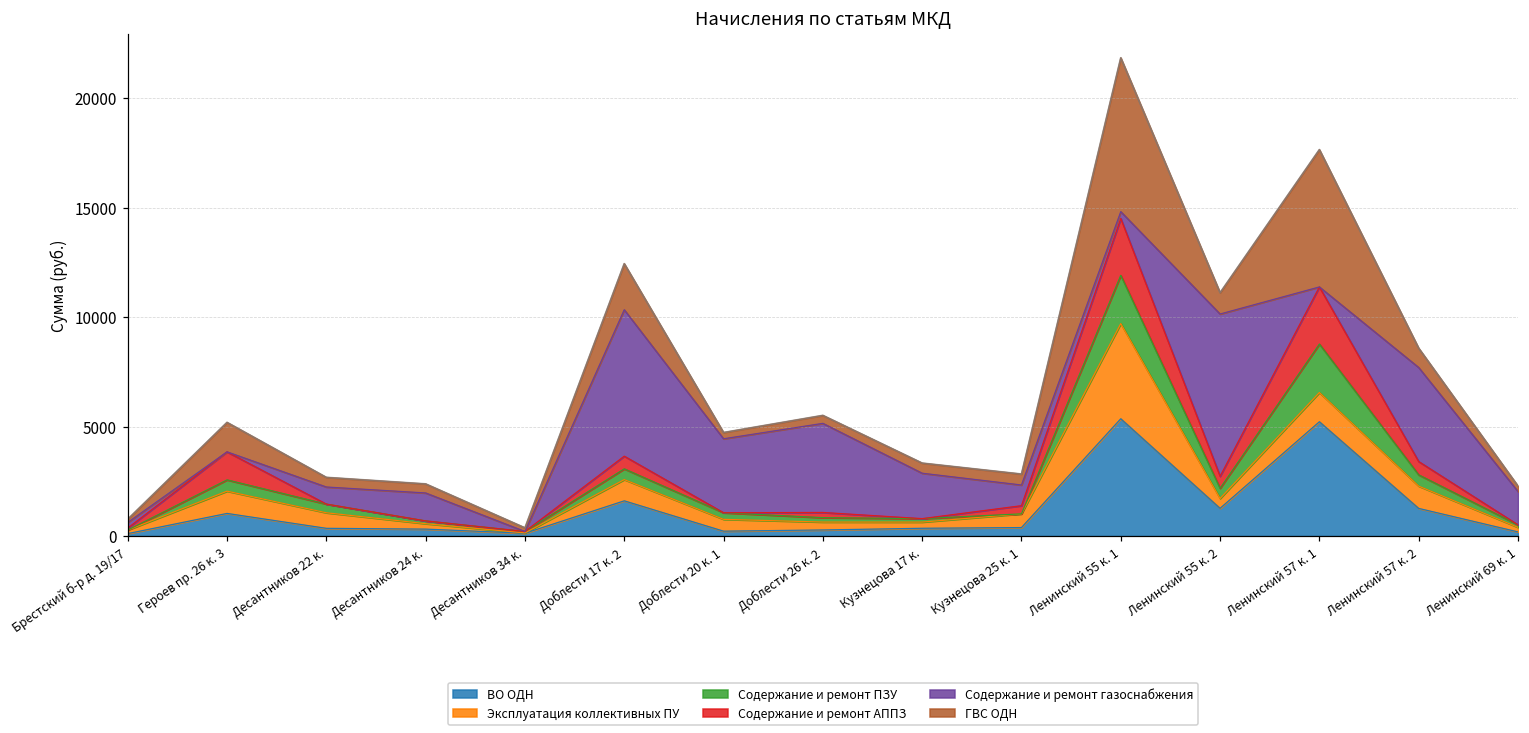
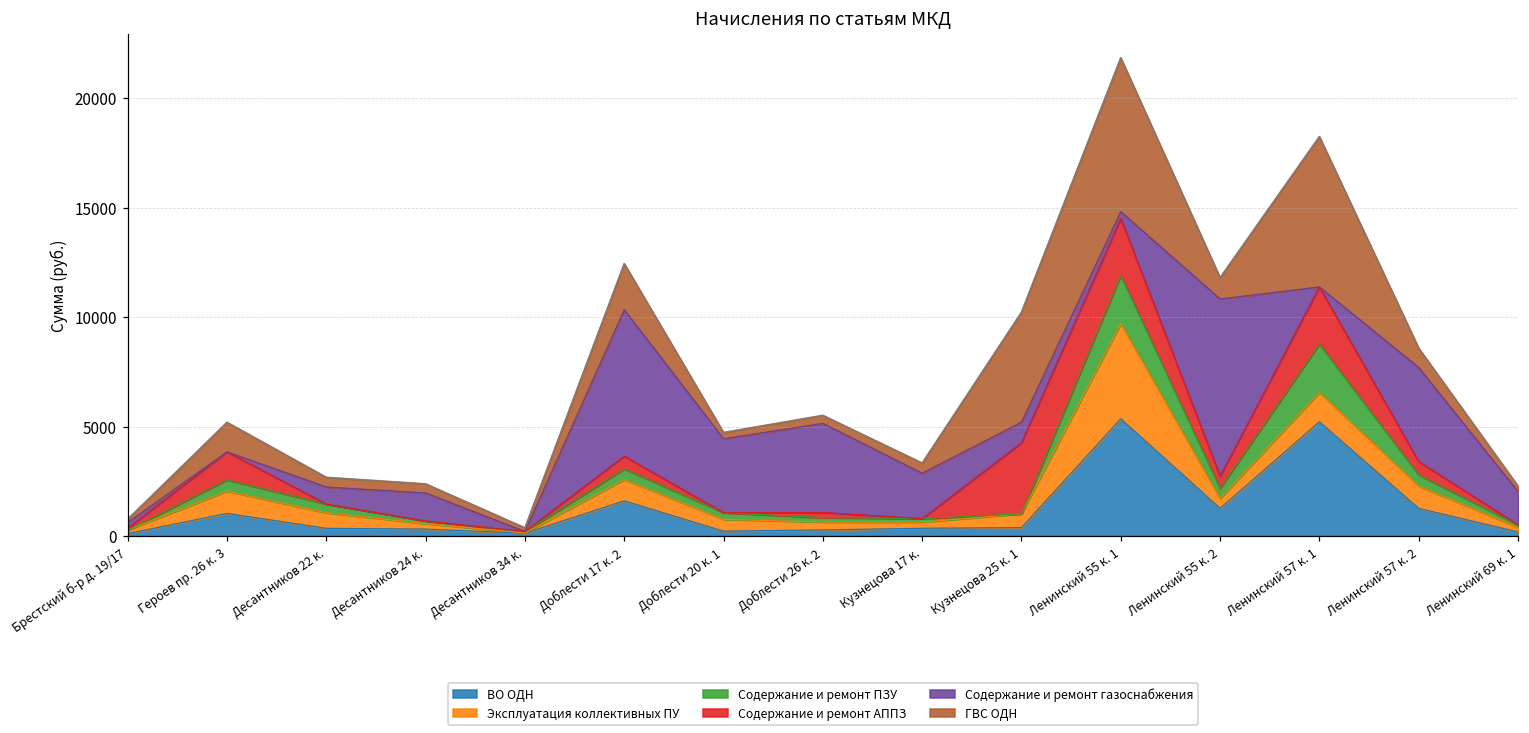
  {
    "Эксплуатация коллективных ПУ": {
      "Героев пр. 26 к. 3": 1000,
      "Десантников 22 к.": 700,
      "Доблести 17 к. 2": 1000,
      "Доблести 20 к. 1": 500,
      "Доблести 26 к. 2": 400,
      "Кузнецова 17 к.": 300,
      "Ленинский 55 к. 1": 4300,
      "Ленинский 55 к. 2": 400,
      "Ленинский 57 к. 1": 1300,
      "Ленинский 57 к. 2": 1000
    },
    "Содержание и ремонт ПЗУ": {
      "Героев пр. 26 к. 3": 500,
      "Доблести 17 к. 2": 500,
      "Доблести 26 к. 2": 200,
      "Ленинский 55 к. 1": 2200,
      "Ленинский 55 к. 2": 500,
      "Ленинский 57 к. 1": 2200,
      "Ленинский 57 к. 2": 500
    },
    "Содержание и ремонт АППЗ": {
      "Доблести 17 к. 2": 600,
      "Доблести 26 к. 2": 200,
-     "Кузнецова 25 к. 1": 400,
+     "Кузнецова 25 к. 1": 3200,
      "Ленинский 55 к. 1": 2600,
      "Ленинский 55 к. 2": 500,
      "Ленинский 57 к. 2": 600
    },
    "Содержание и ремонт газоснабжения": {
      "Брестский б-р д. 19/17": 300,
      "Десантников 22 к.": 800,
      "Десантников 24 к.": 1300,
      "Доблести 17 к. 2": 6700,
      "Доблести 20 к. 1": 3400,
      "Доблести 26 к. 2": 4100,
      "Кузнецова 17 к.": 2100,
      "Кузнецова 25 к. 1": 900,
      "Ленинский 55 к. 1": 300,
-     "Ленинский 55 к. 2": 7400,
+     "Ленинский 55 к. 2": 8100,
      "Ленинский 57 к. 2": 4300,
      "Ленинский 69 к. 1": 1500
    },
    "ГВС ОДН": {
      "Брестский б-р д. 19/17": 100,
      "Героев пр. 26 к. 3": 1300,
      "Десантников 22 к.": 400,
      "Десантников 24 к.": 400,
      "Десантников 34 к.": 200,
      "Доблести 17 к. 2": 2100,
      "Доблести 20 к. 1": 300,
      "Доблести 26 к. 2": 400,
      "Кузнецова 17 к.": 500,
-     "Кузнецова 25 к. 1": 500,
+     "Кузнецова 25 к. 1": 5000,
      "Ленинский 55 к. 1": 7000,
      "Ленинский 55 к. 2": 1000,
-     "Ленинский 57 к. 1": 6300,
+     "Ленинский 57 к. 1": 6900,
      "Ленинский 57 к. 2": 900,
      "Ленинский 69 к. 1": 200
    }
  }
